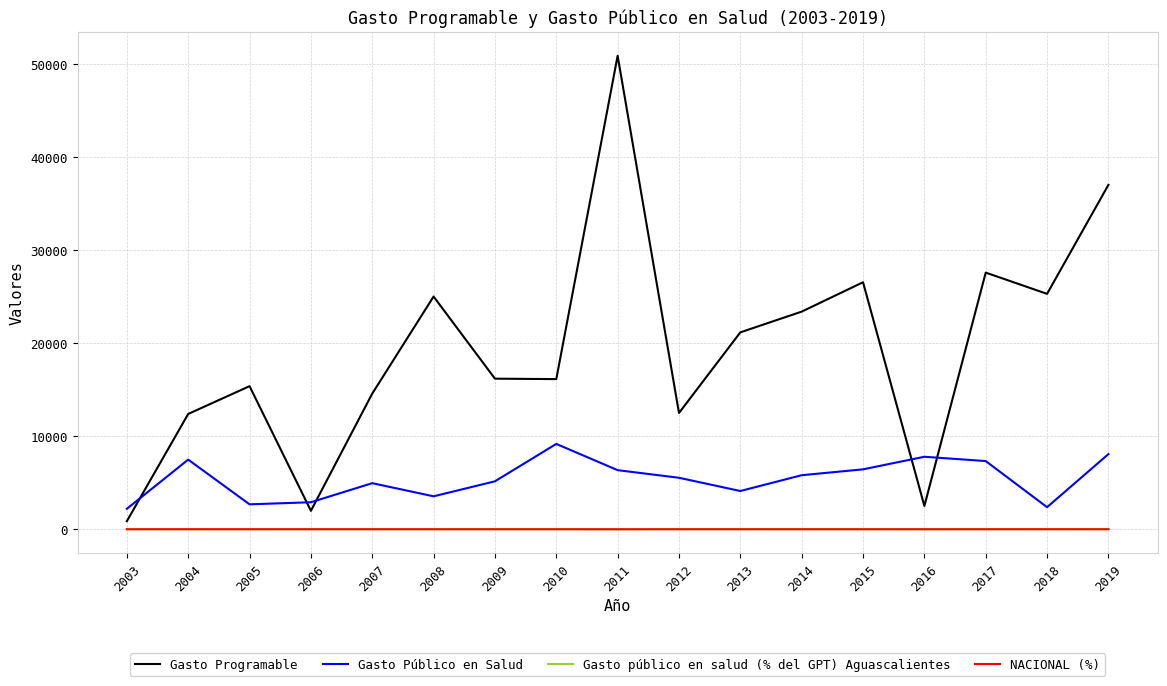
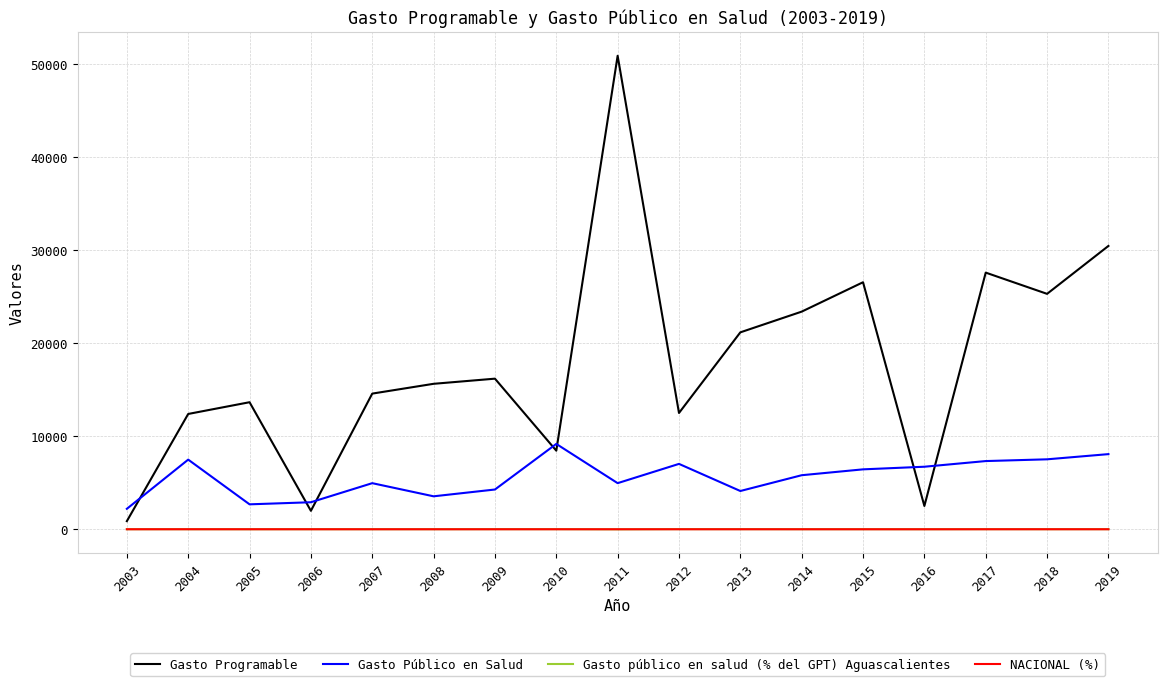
  {
    "Gasto Programable": {
      "2003": 1000,
      "2004": 12000,
-     "2005": 15000,
+     "2005": 14000,
      "2006": 2000,
      "2007": 15000,
-     "2008": 25000,
+     "2008": 16000,
      "2009": 16000,
-     "2010": 16000,
+     "2010": 8000,
      "2011": 51000,
      "2012": 13000,
      "2013": 21000,
      "2014": 23000,
      "2015": 27000,
      "2016": 3000,
      "2017": 28000,
      "2018": 25000,
-     "2019": 37000
+     "2019": 30000
    },
    "Gasto Público en Salud": {
      "2003": 2000,
      "2004": 8000,
      "2005": 3000,
      "2006": 3000,
      "2007": 5000,
      "2008": 4000,
-     "2009": 5000,
+     "2009": 4000,
      "2010": 9000,
-     "2011": 6000,
-     "2012": 6000,
+     "2011": 5000,
+     "2012": 7000,
      "2013": 4000,
      "2014": 6000,
      "2015": 6000,
-     "2016": 8000,
+     "2016": 7000,
      "2017": 7000,
-     "2018": 2000,
+     "2018": 8000,
      "2019": 8000
    },
    "NACIONAL (%)": {
      "2003": 0,
      "2004": 0,
      "2005": 0,
      "2006": 0,
      "2007": 0,
      "2008": 0,
      "2009": 0,
      "2010": 0,
      "2011": 0,
      "2012": 0,
      "2013": 0,
      "2014": 0,
      "2015": 0,
      "2016": 0,
      "2017": 0,
      "2018": 0,
      "2019": 0
    }
  }
